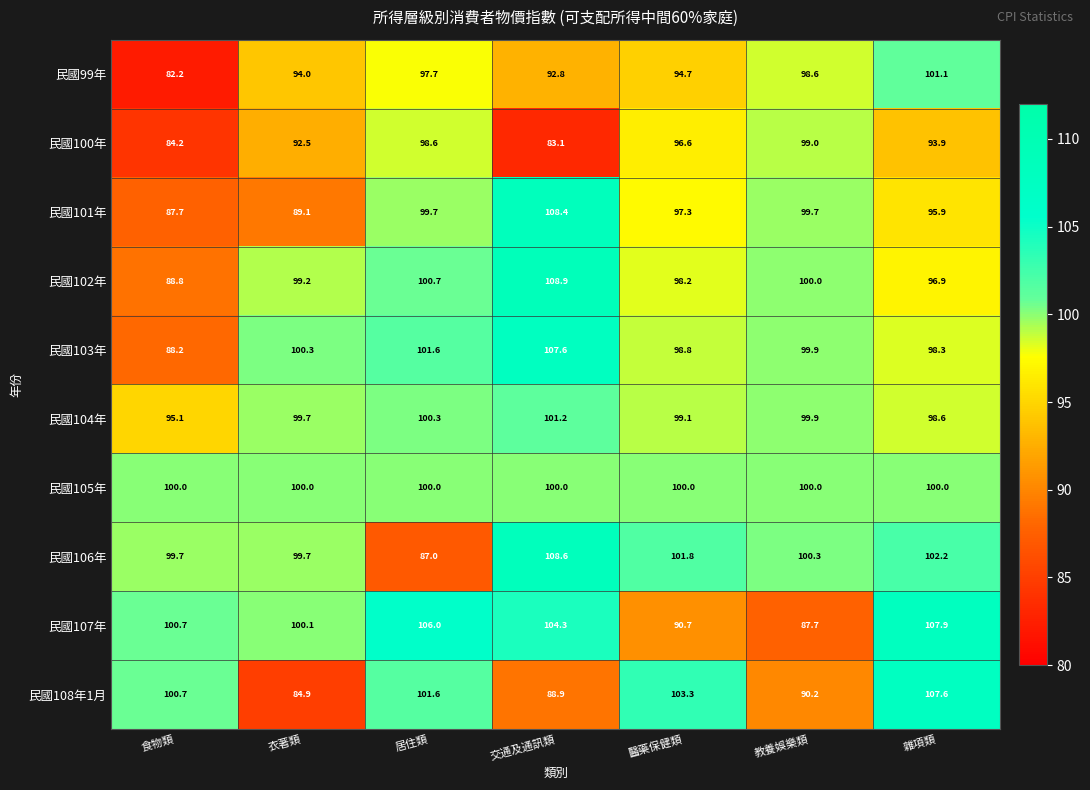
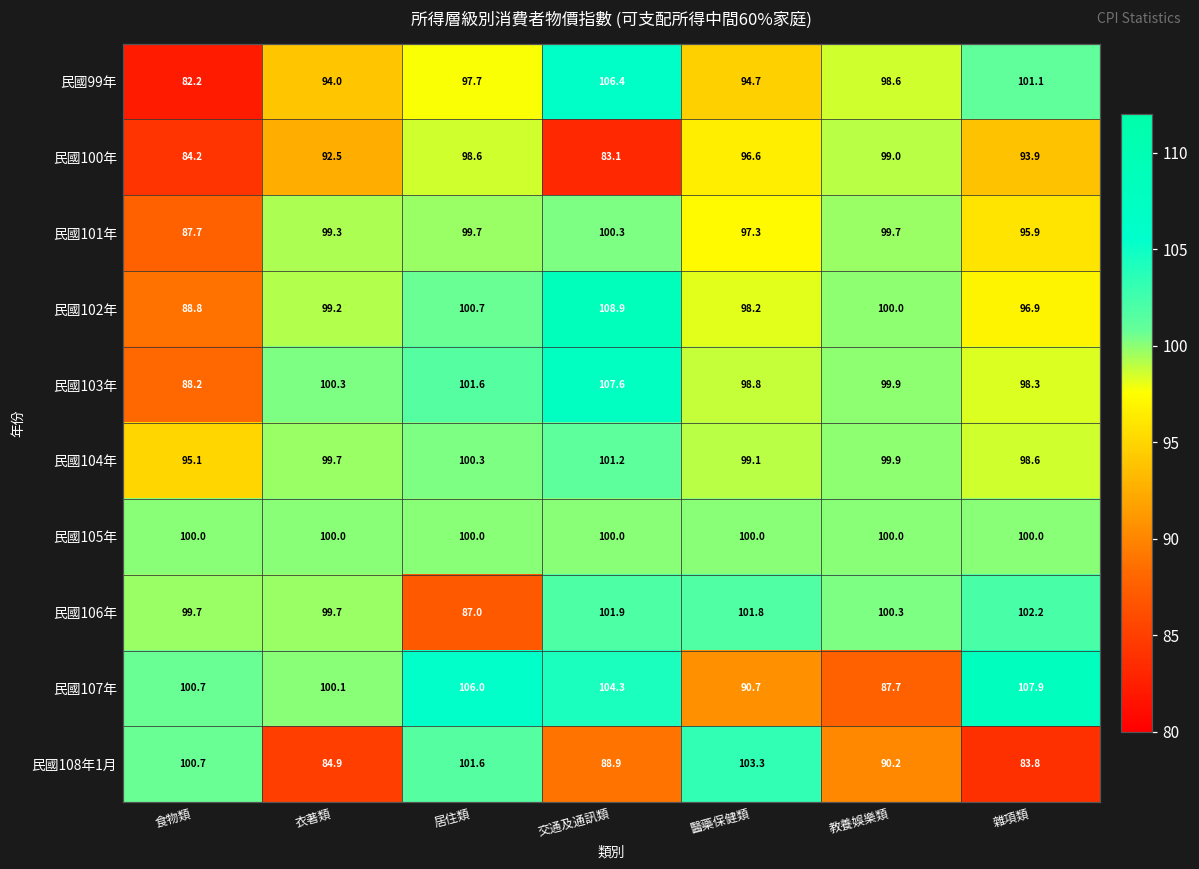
  {
    "民國99年": {
      "食物類": 82.2,
      "衣著類": 94.0,
      "居住類": 97.7,
-     "交通及通訊類": 92.8,
+     "交通及通訊類": 106.4,
      "醫藥保健類": 94.7,
      "教養娛樂類": 98.6,
      "雜項類": 101.1
    },
    "民國100年": {
      "食物類": 84.2,
      "衣著類": 92.5,
      "居住類": 98.6,
      "交通及通訊類": 83.1,
      "醫藥保健類": 96.6,
      "教養娛樂類": 99.0,
      "雜項類": 93.9
    },
    "民國101年": {
      "食物類": 87.7,
-     "衣著類": 89.1,
+     "衣著類": 99.3,
      "居住類": 99.7,
-     "交通及通訊類": 108.4,
+     "交通及通訊類": 100.3,
      "醫藥保健類": 97.3,
      "教養娛樂類": 99.7,
      "雜項類": 95.9
    },
    "民國102年": {
      "食物類": 88.8,
      "衣著類": 99.2,
      "居住類": 100.7,
      "交通及通訊類": 108.9,
      "醫藥保健類": 98.2,
      "教養娛樂類": 100.0,
      "雜項類": 96.9
    },
    "民國103年": {
      "食物類": 88.2,
      "衣著類": 100.3,
      "居住類": 101.6,
      "交通及通訊類": 107.6,
      "醫藥保健類": 98.8,
      "教養娛樂類": 99.9,
      "雜項類": 98.3
    },
    "民國104年": {
      "食物類": 95.1,
      "衣著類": 99.7,
      "居住類": 100.3,
      "交通及通訊類": 101.2,
      "醫藥保健類": 99.1,
      "教養娛樂類": 99.9,
      "雜項類": 98.6
    },
    "民國105年": {
      "食物類": 100.0,
      "衣著類": 100.0,
      "居住類": 100.0,
      "交通及通訊類": 100.0,
      "醫藥保健類": 100.0,
      "教養娛樂類": 100.0,
      "雜項類": 100.0
    },
    "民國106年": {
      "食物類": 99.7,
      "衣著類": 99.7,
      "居住類": 87.0,
-     "交通及通訊類": 108.6,
+     "交通及通訊類": 101.9,
      "醫藥保健類": 101.8,
      "教養娛樂類": 100.3,
      "雜項類": 102.2
    },
    "民國107年": {
      "食物類": 100.7,
      "衣著類": 100.1,
      "居住類": 106.0,
      "交通及通訊類": 104.3,
      "醫藥保健類": 90.7,
      "教養娛樂類": 87.7,
      "雜項類": 107.9
    },
    "民國108年1月": {
      "食物類": 100.7,
      "衣著類": 84.9,
      "居住類": 101.6,
      "交通及通訊類": 88.9,
      "醫藥保健類": 103.3,
      "教養娛樂類": 90.2,
-     "雜項類": 107.6
+     "雜項類": 83.8
    }
  }
